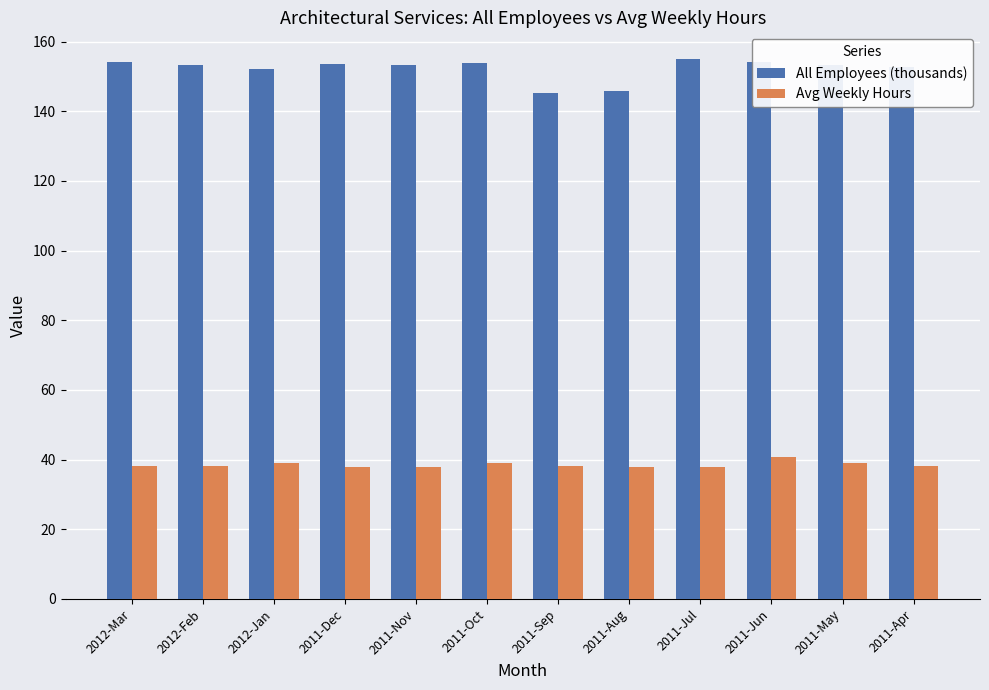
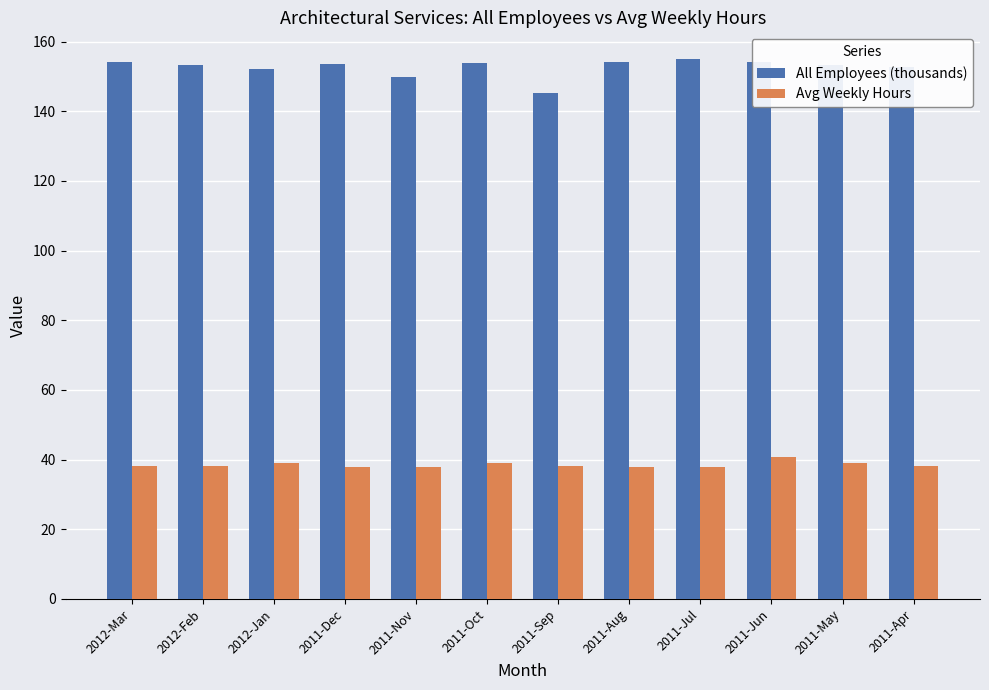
  {
    "All Employees (thousands)": {
      "2012-Mar": 154,
      "2012-Feb": 153,
      "2012-Jan": 152,
      "2011-Dec": 154,
-     "2011-Nov": 153,
+     "2011-Nov": 150,
      "2011-Oct": 154,
      "2011-Sep": 145,
-     "2011-Aug": 146,
+     "2011-Aug": 154,
      "2011-Jul": 155
    },
    "Avg Weekly Hours": {
      "2012-Mar": 38,
      "2012-Feb": 38,
      "2012-Jan": 39,
      "2011-Dec": 38,
      "2011-Nov": 38,
      "2011-Oct": 39,
      "2011-Sep": 38,
      "2011-Aug": 38,
      "2011-Jul": 38,
      "2011-Jun": 41,
      "2011-May": 39,
      "2011-Apr": 38
    }
  }
